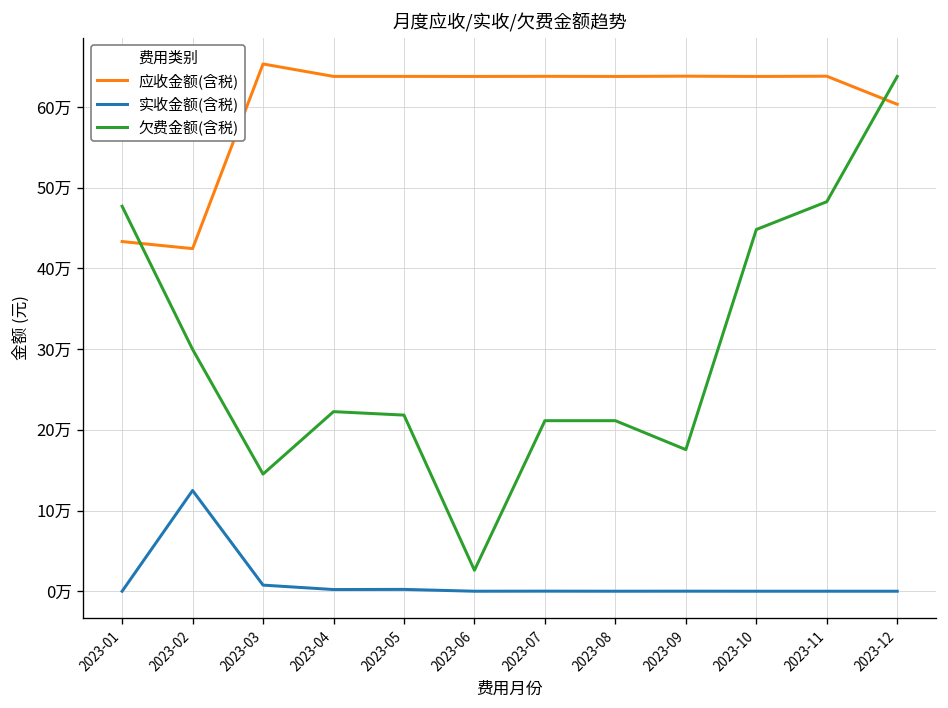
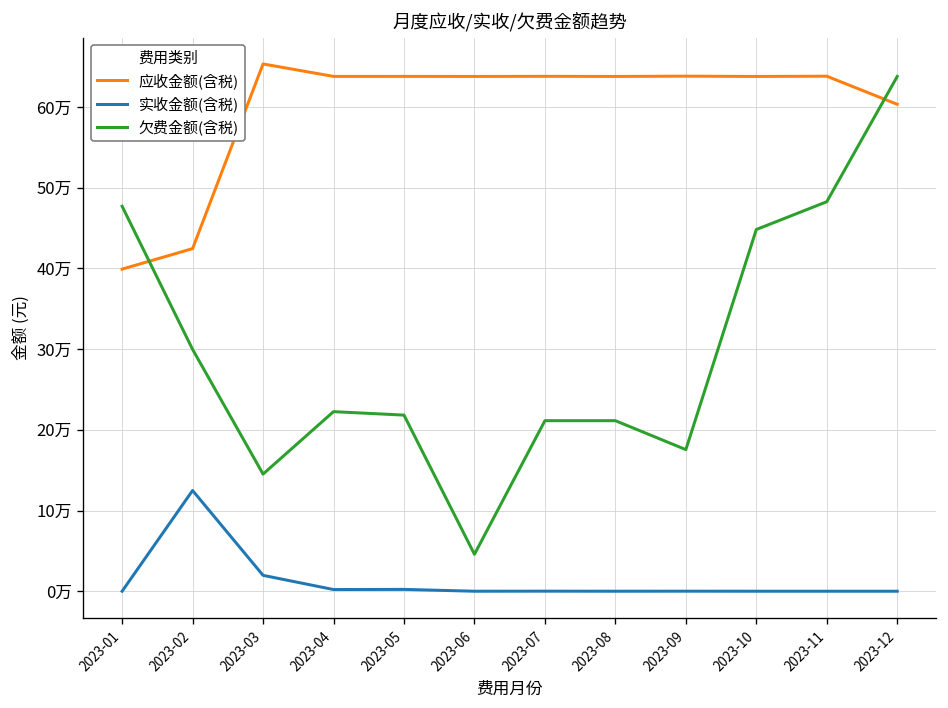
  {
    "应收金额(含税)": {
-     "2023-01": "43万",
+     "2023-01": "40万",
      "2023-02": "42万",
      "2023-03": "65万",
      "2023-04": "64万",
      "2023-05": "64万",
      "2023-06": "64万",
      "2023-07": "64万",
      "2023-08": "64万",
      "2023-09": "64万",
      "2023-10": "64万",
      "2023-11": "64万",
      "2023-12": "60万"
    },
    "实收金额(含税)": {
      "2023-01": "0万",
      "2023-02": "12万",
-     "2023-03": "1万",
+     "2023-03": "2万",
      "2023-04": "0万",
      "2023-05": "0万",
      "2023-06": "0万",
      "2023-07": "0万",
      "2023-08": "0万",
      "2023-09": "0万",
      "2023-10": "0万",
      "2023-11": "0万",
      "2023-12": "0万"
    },
    "欠费金额(含税)": {
      "2023-01": "48万",
      "2023-02": "30万",
      "2023-03": "15万",
      "2023-04": "22万",
      "2023-05": "22万",
-     "2023-06": "3万",
+     "2023-06": "5万",
      "2023-07": "21万",
      "2023-08": "21万",
      "2023-09": "18万",
      "2023-10": "45万",
      "2023-11": "48万",
      "2023-12": "64万"
    }
  }
